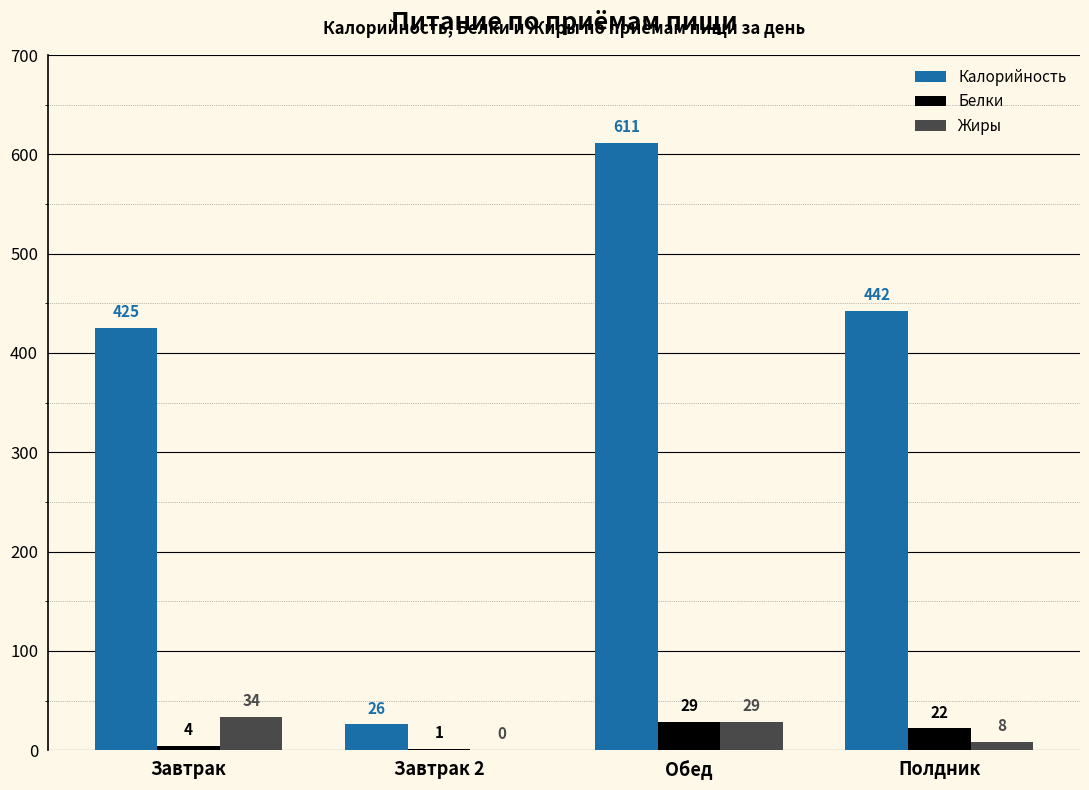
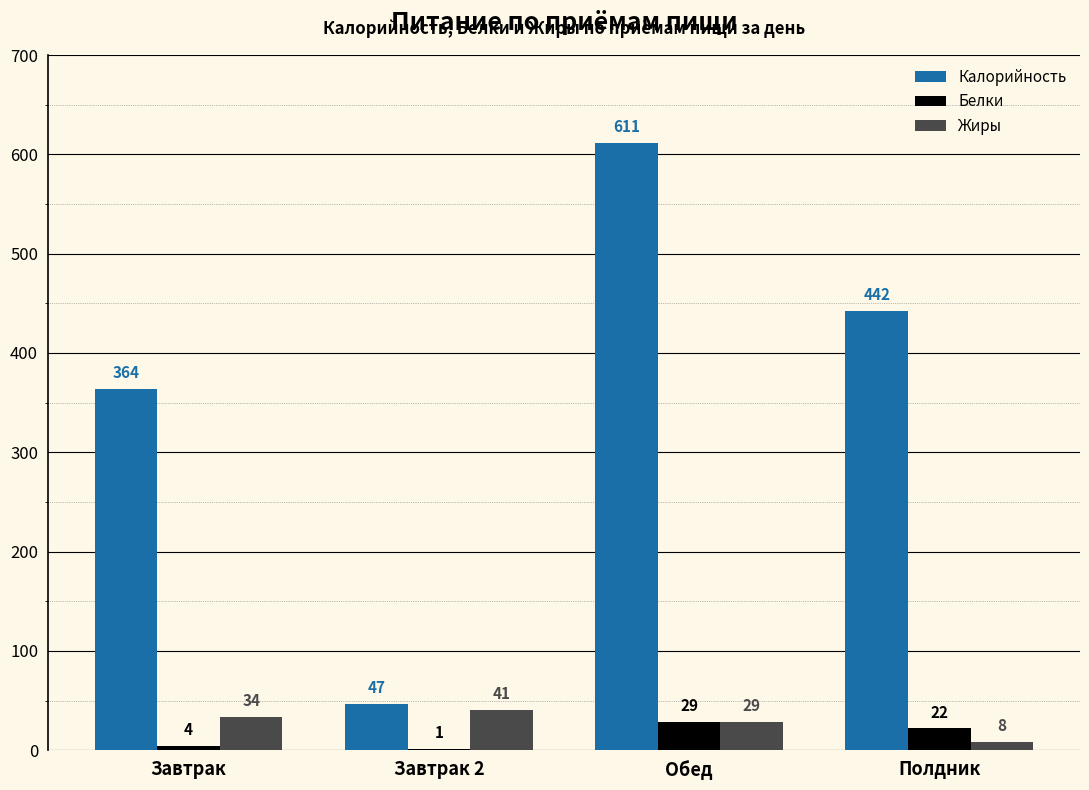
  {
    "Калорийность": {
-     "Завтрак": 425,
-     "Завтрак 2": 26,
+     "Завтрак": 364,
+     "Завтрак 2": 47,
      "Обед": 611,
      "Полдник": 442
    },
    "Белки": {
      "Завтрак": 4,
      "Завтрак 2": 1,
      "Обед": 29,
      "Полдник": 22
    },
    "Жиры": {
      "Завтрак": 34,
-     "Завтрак 2": 0,
+     "Завтрак 2": 41,
      "Обед": 29,
      "Полдник": 8
    }
  }
